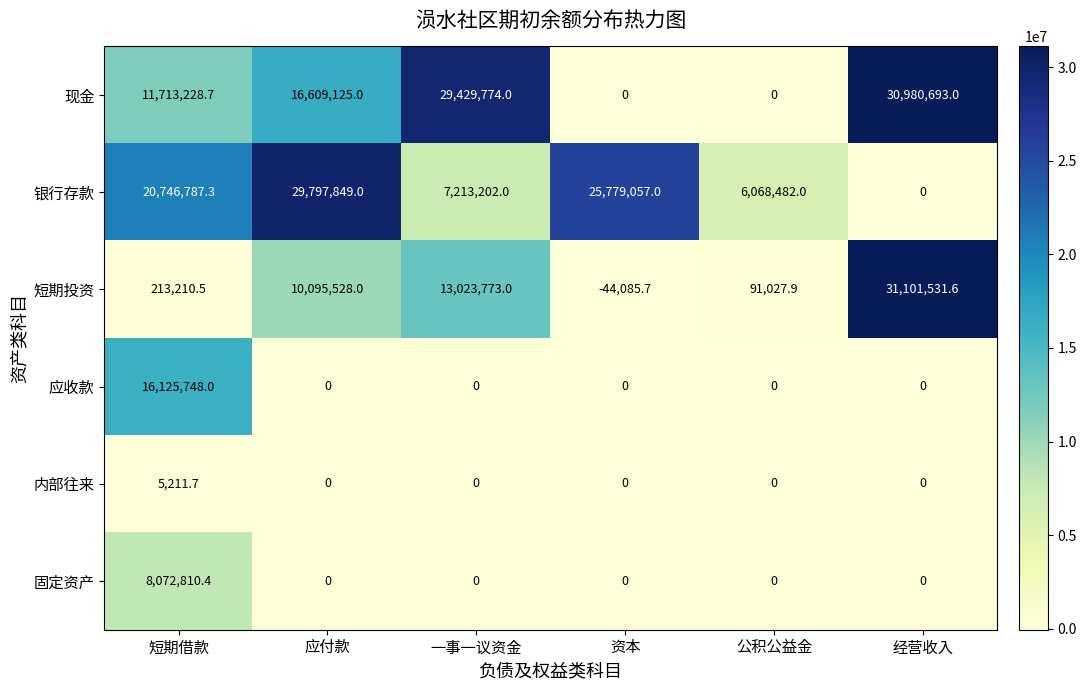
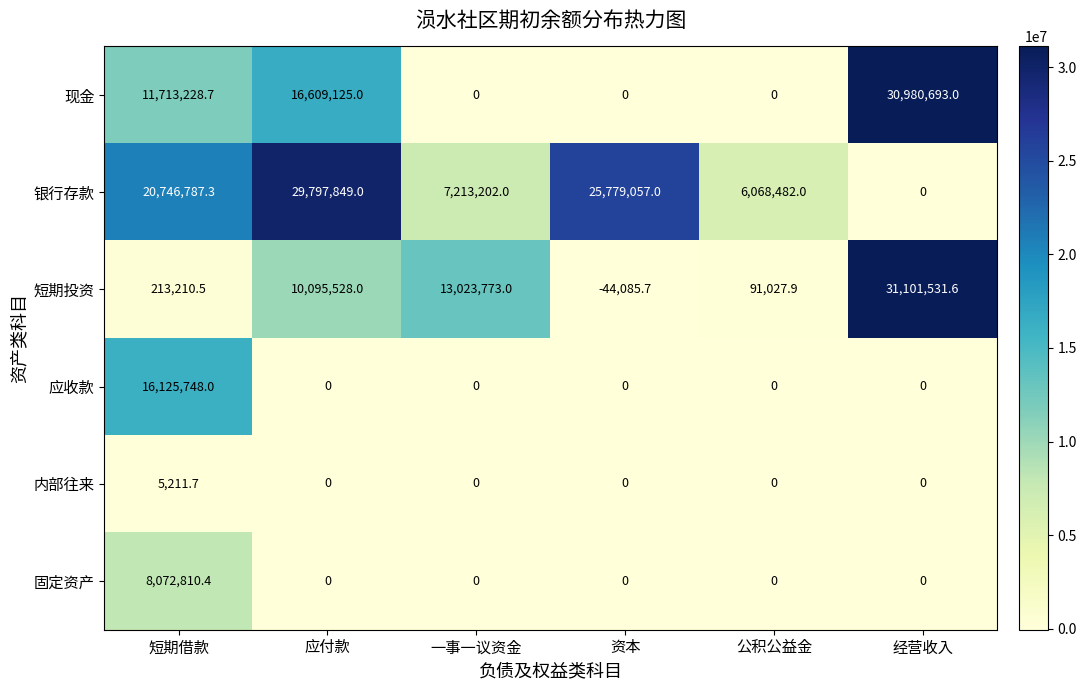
  {
    "现金": {
      "短期借款": "11,713,228.7",
      "应付款": "16,609,125.0",
-     "一事一议资金": "29,429,774.0",
+     "一事一议资金": "0",
      "资本": "0",
      "公积公益金": "0",
      "经营收入": "30,980,693.0"
    },
    "银行存款": {
      "短期借款": "20,746,787.3",
      "应付款": "29,797,849.0",
      "一事一议资金": "7,213,202.0",
      "资本": "25,779,057.0",
      "公积公益金": "6,068,482.0",
      "经营收入": "0"
    },
    "短期投资": {
      "短期借款": "213,210.5",
      "应付款": "10,095,528.0",
      "一事一议资金": "13,023,773.0",
      "资本": "-44,085.7",
      "公积公益金": "91,027.9",
      "经营收入": "31,101,531.6"
    },
    "应收款": {
      "短期借款": "16,125,748.0",
      "应付款": "0",
      "一事一议资金": "0",
      "资本": "0",
      "公积公益金": "0",
      "经营收入": "0"
    },
    "内部往来": {
      "短期借款": "5,211.7",
      "应付款": "0",
      "一事一议资金": "0",
      "资本": "0",
      "公积公益金": "0",
      "经营收入": "0"
    },
    "固定资产": {
      "短期借款": "8,072,810.4",
      "应付款": "0",
      "一事一议资金": "0",
      "资本": "0",
      "公积公益金": "0",
      "经营收入": "0"
    }
  }
